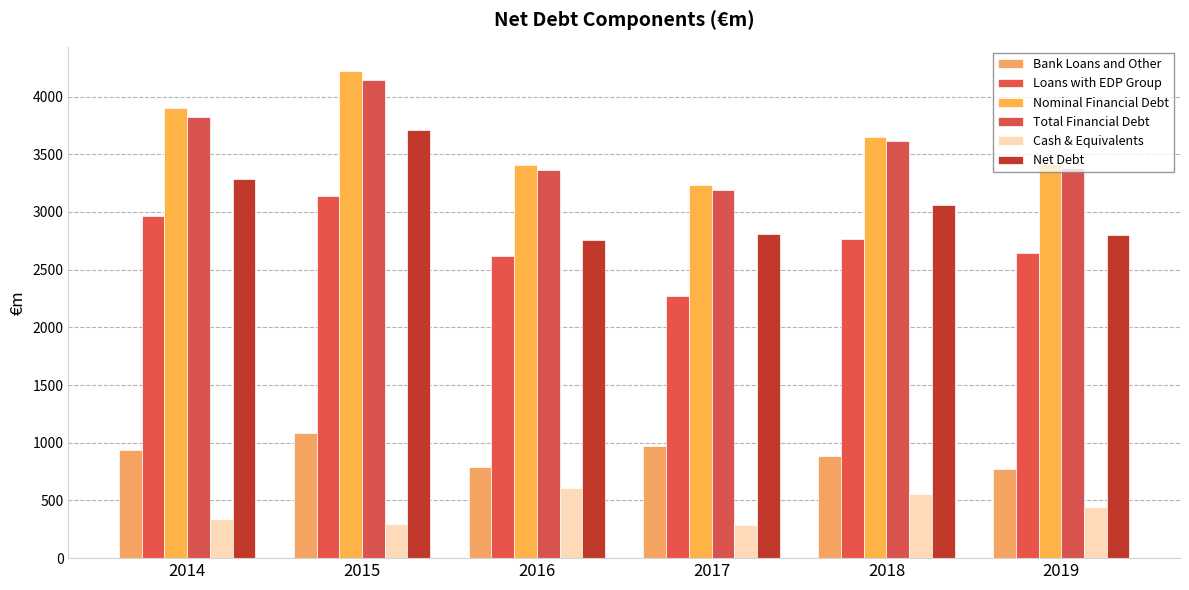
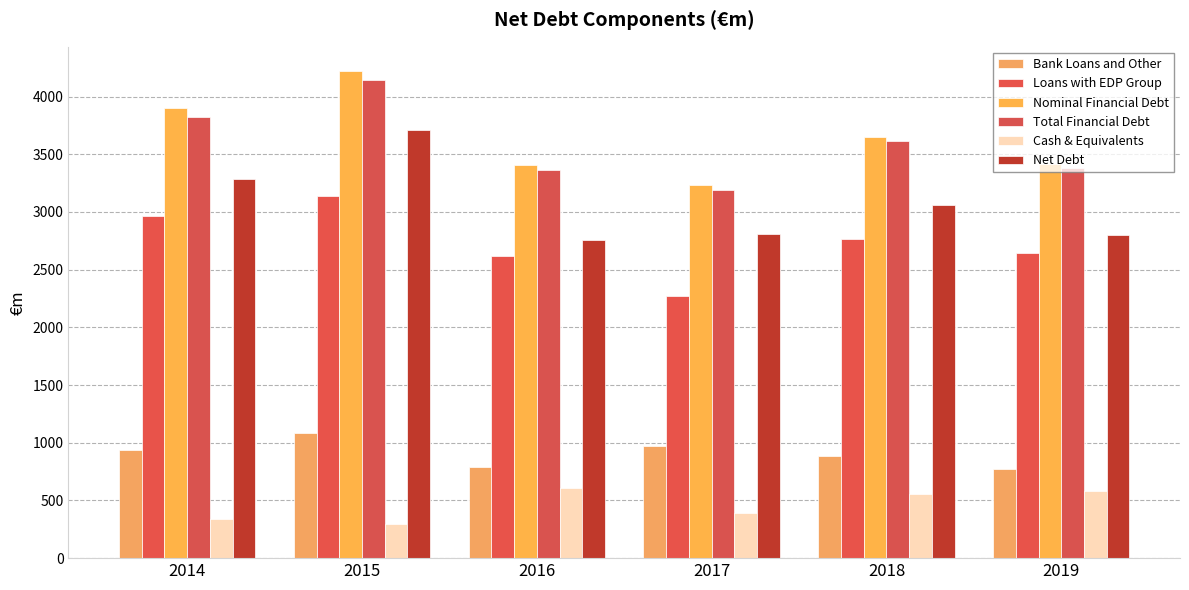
  {
    "Cash & Equivalents": {
      "2014": 340,
      "2015": 300,
      "2016": 600,
-     "2017": 290,
+     "2017": 390,
      "2018": 550,
-     "2019": 440
+     "2019": 580
    }
  }
